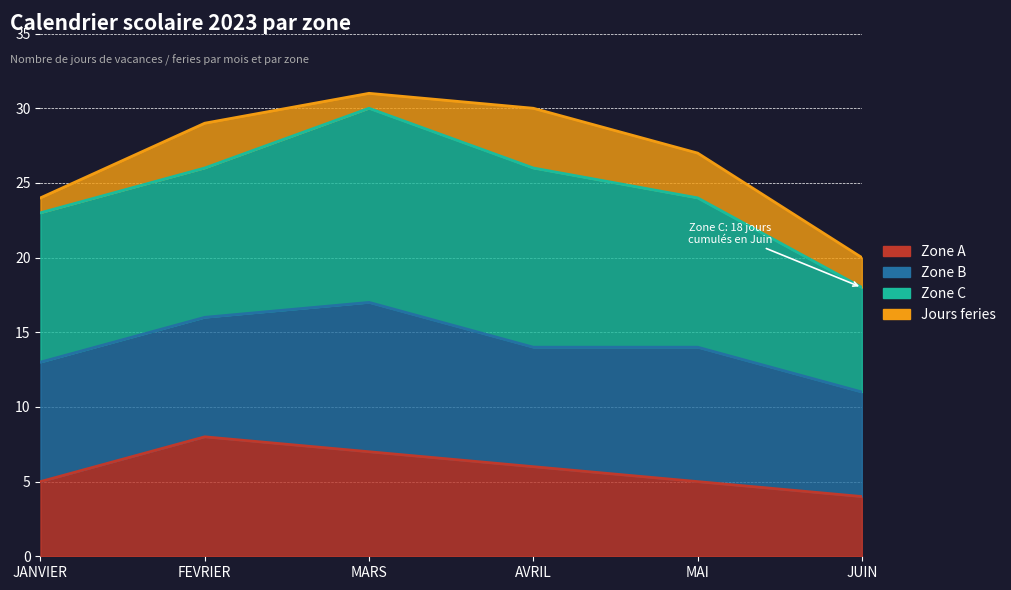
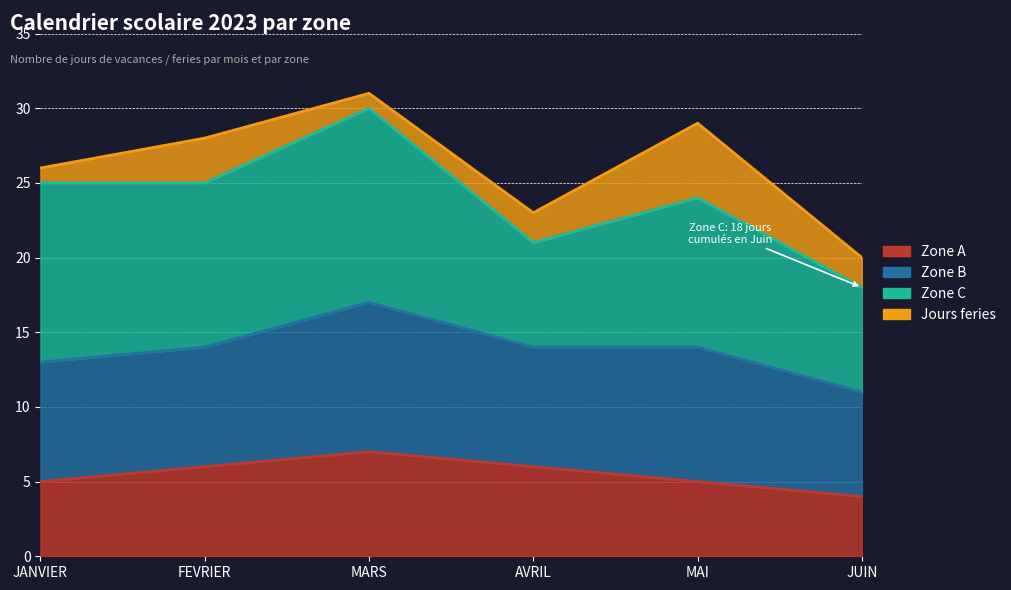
  {
    "Zone A": {
      "JANVIER": 5,
-     "FEVRIER": 8,
+     "FEVRIER": 6,
      "MARS": 7,
      "AVRIL": 6,
      "MAI": 5,
      "JUIN": 4
    },
    "Zone B": {
      "JANVIER": 8,
      "FEVRIER": 8,
      "MARS": 10,
      "AVRIL": 8,
      "MAI": 9,
      "JUIN": 7
    },
    "Zone C": {
-     "JANVIER": 10,
-     "FEVRIER": 10,
+     "JANVIER": 12,
+     "FEVRIER": 11,
      "MARS": 13,
-     "AVRIL": 12,
+     "AVRIL": 7,
      "MAI": 10
    },
    "Jours feries": {
      "JANVIER": 1,
      "FEVRIER": 3,
      "MARS": 1,
-     "AVRIL": 4,
-     "MAI": 3
+     "AVRIL": 2,
+     "MAI": 5
    }
  }
